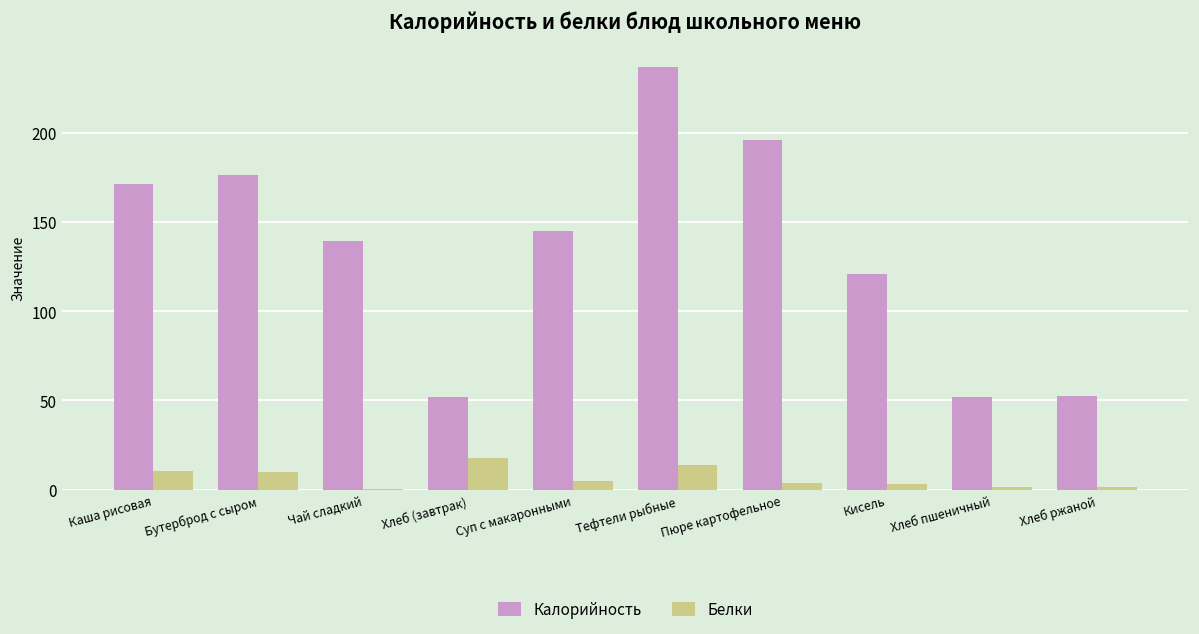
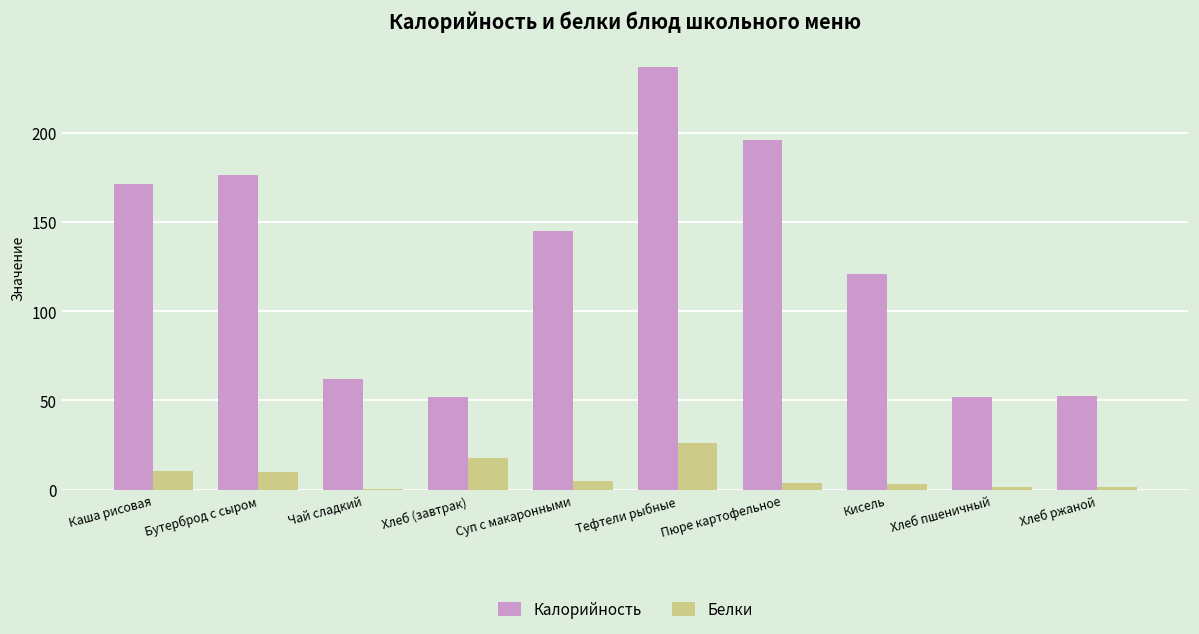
  {
    "Калорийность": {
      "Каша рисовая": 172,
      "Бутерброд с сыром": 177,
-     "Чай сладкий": 139,
+     "Чай сладкий": 62,
      "Хлеб (завтрак)": 52,
      "Суп с макаронными": 145,
      "Тефтели рыбные": 237,
      "Пюре картофельное": 196,
      "Кисель": 121,
      "Хлеб пшеничный": 52,
      "Хлеб ржаной": 52
    },
    "Белки": {
      "Каша рисовая": 11,
      "Бутерброд с сыром": 10,
      "Хлеб (завтрак)": 18,
      "Суп с макаронными": 5,
-     "Тефтели рыбные": 14,
+     "Тефтели рыбные": 26,
      "Пюре картофельное": 4,
      "Кисель": 3,
      "Хлеб пшеничный": 2,
      "Хлеб ржаной": 2
    }
  }
